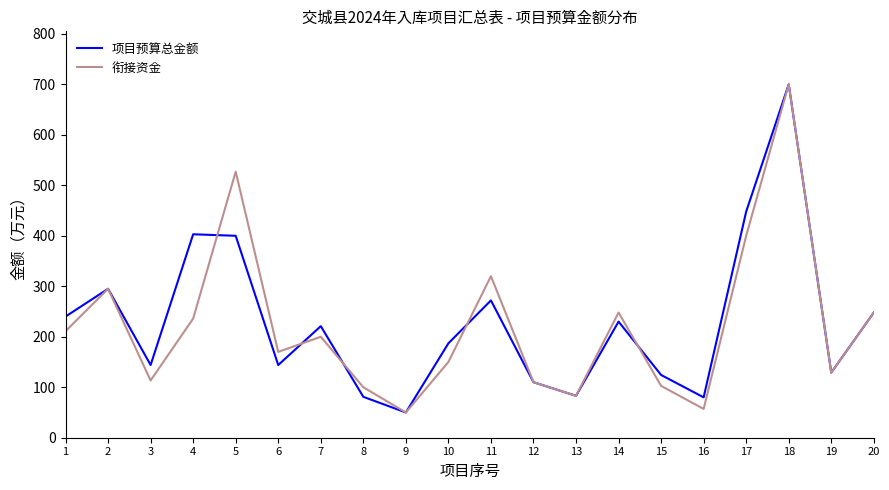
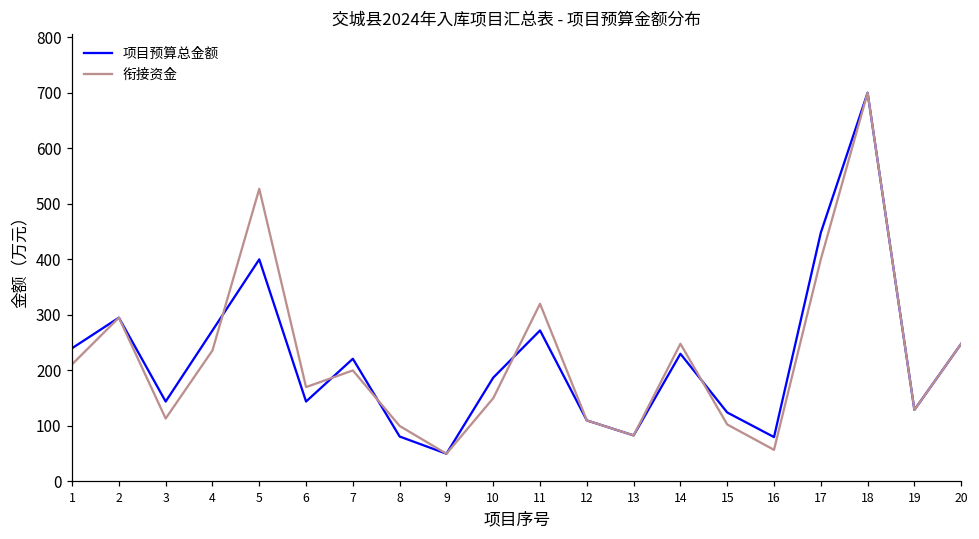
  {
    "项目预算总金额": {
      "1": 240,
      "3": 140,
-     "4": 400,
+     "4": 270,
      "5": 400,
      "6": 140,
      "7": 220,
      "8": 80,
      "10": 190,
      "11": 270,
      "14": 230,
      "15": 120,
      "16": 80,
      "17": 450
    },
    "衔接资金": {
      "1": 210,
      "3": 110,
      "4": 240,
      "5": 530,
      "6": 170,
      "7": 200,
      "8": 100,
      "10": 150,
      "11": 320,
      "14": 250,
      "15": 100,
      "16": 60,
      "17": 400
    }
  }
